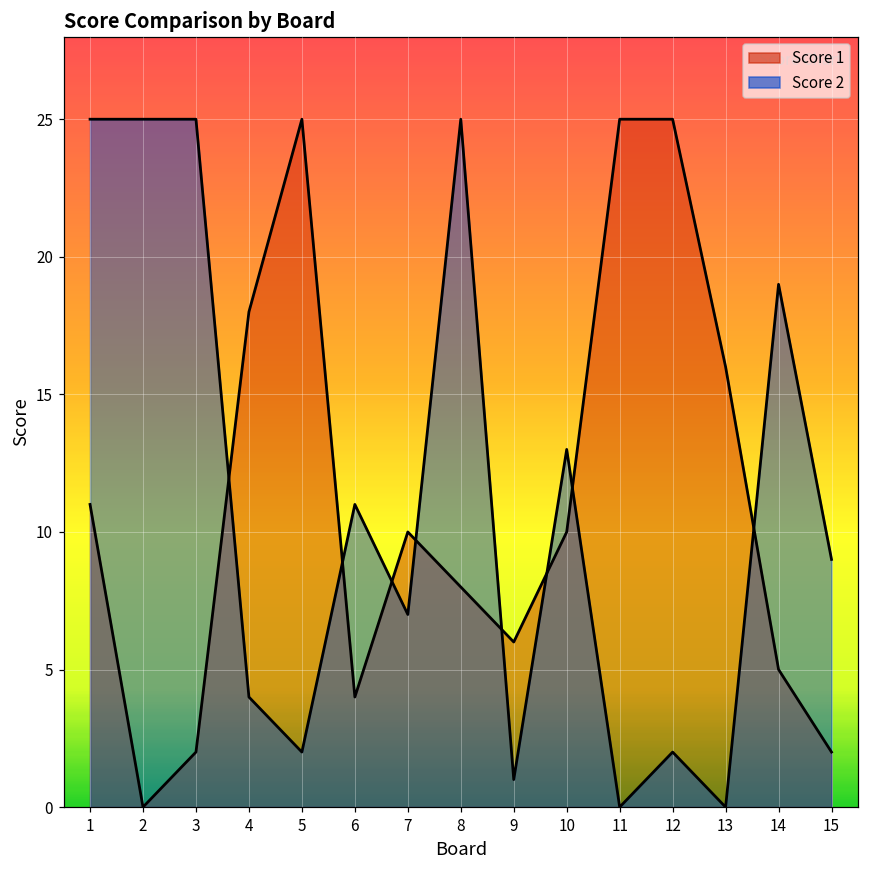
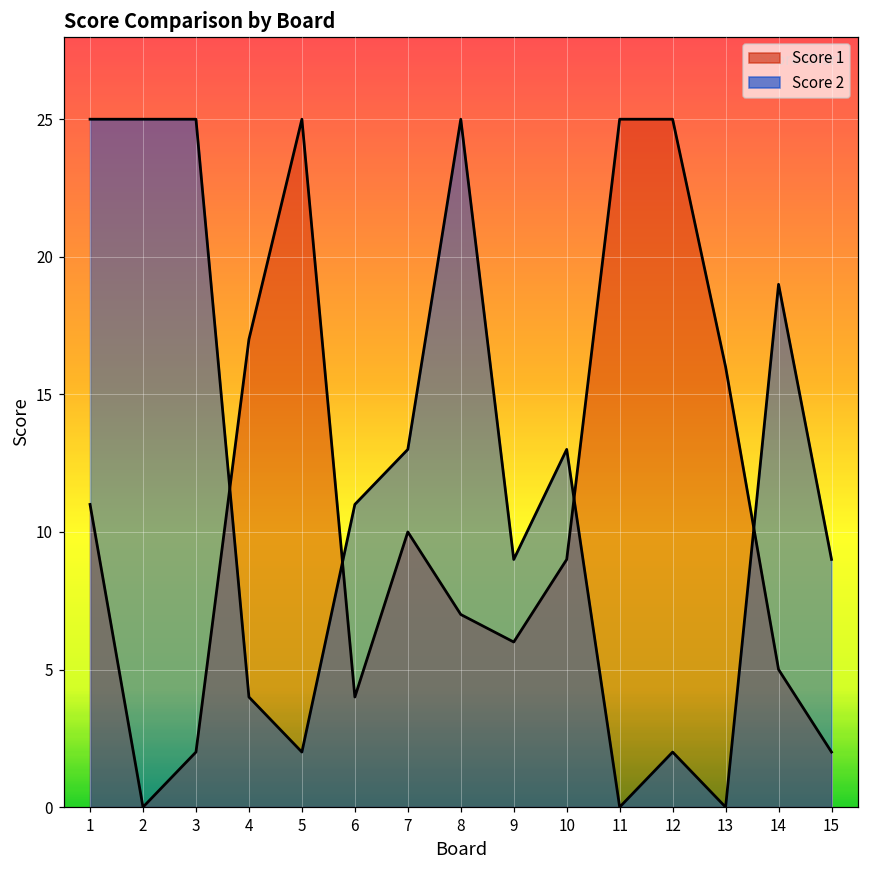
  {
    "Score 1": {
      "1": 11,
      "2": 0,
      "3": 2,
-     "4": 18,
+     "4": 17,
      "5": 25,
      "6": 4,
      "7": 10,
-     "8": 8,
+     "8": 7,
      "9": 6,
-     "10": 10,
+     "10": 9,
      "11": 25,
      "12": 25,
      "13": 16,
      "14": 5,
      "15": 2
    },
    "Score 2": {
      "1": 25,
      "2": 25,
      "3": 25,
      "4": 4,
      "5": 2,
      "6": 11,
-     "7": 7,
+     "7": 13,
      "8": 25,
-     "9": 1,
+     "9": 9,
      "10": 13,
      "11": 0,
      "12": 2,
      "13": 0,
      "14": 19,
      "15": 9
    }
  }
